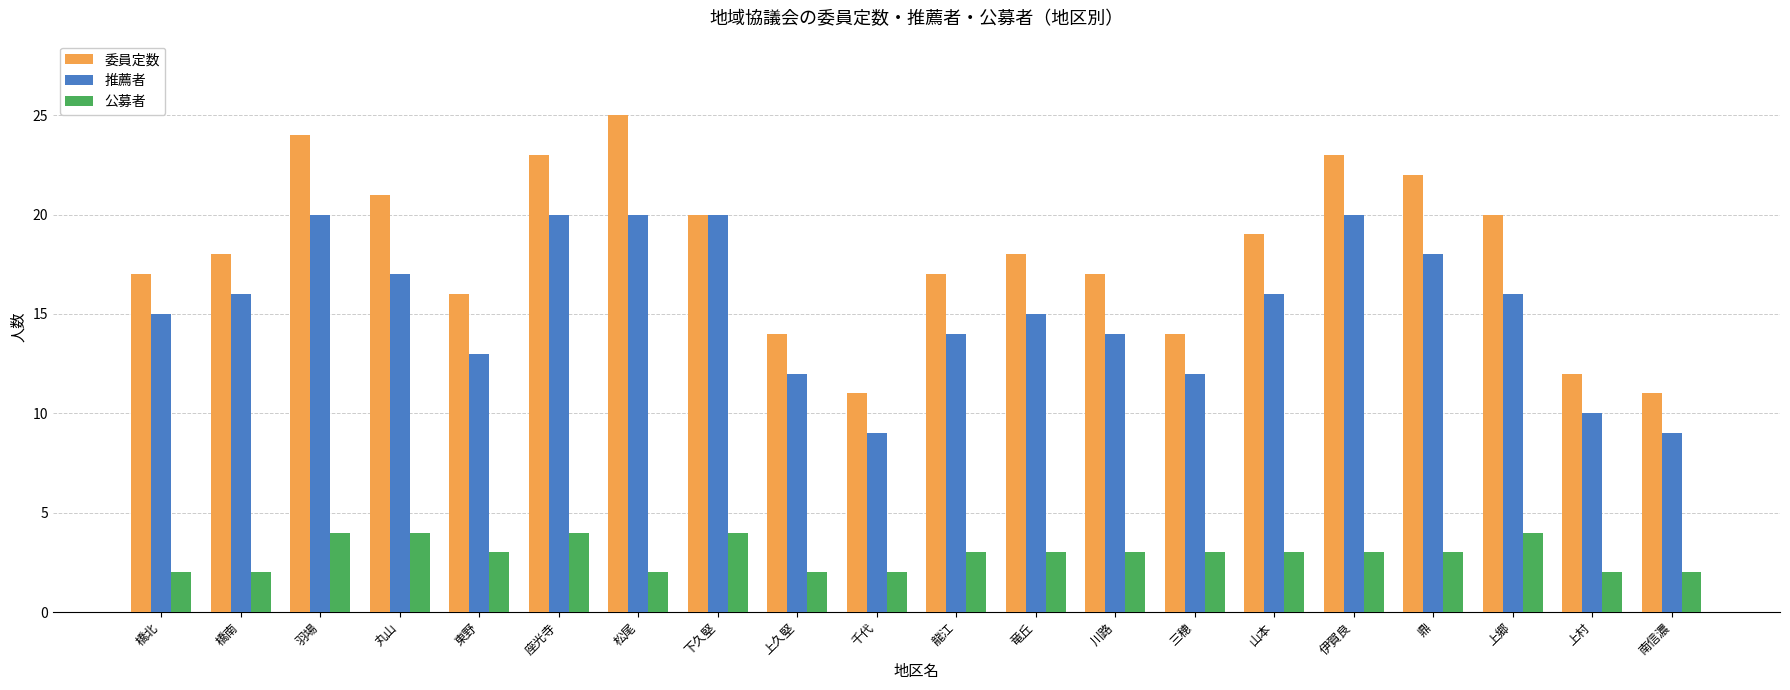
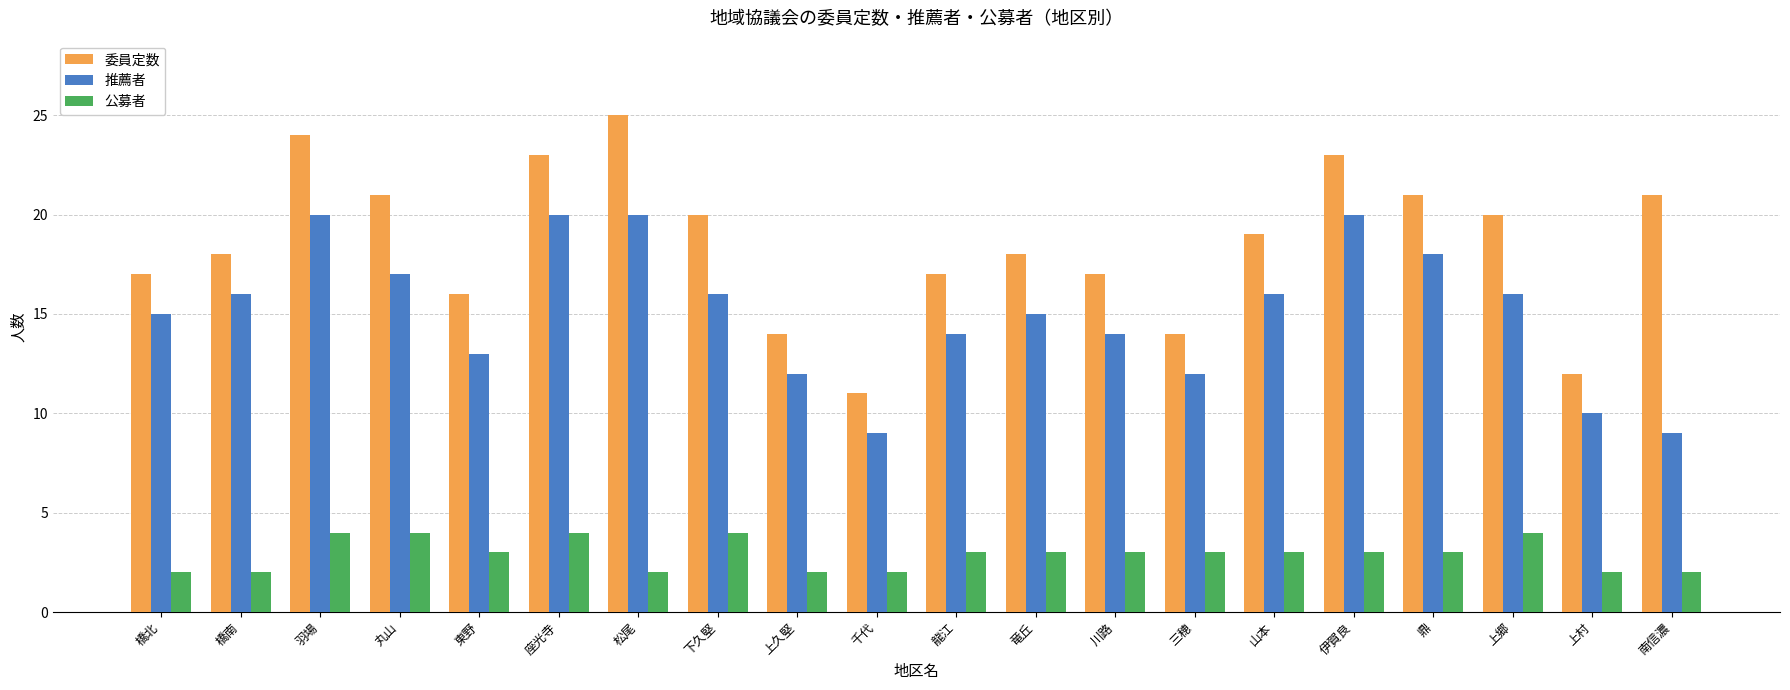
  {
    "委員定数": {
      "橋北": 17,
      "橋南": 18,
      "羽場": 24,
      "丸山": 21,
      "東野": 16,
      "座光寺": 23,
      "松尾": 25,
      "下久堅": 20,
      "上久堅": 14,
      "千代": 11,
      "龍江": 17,
      "竜丘": 18,
      "川路": 17,
      "三穂": 14,
      "山本": 19,
      "伊賀良": 23,
-     "鼎": 22,
+     "鼎": 21,
      "上郷": 20,
      "上村": 12,
-     "南信濃": 11
+     "南信濃": 21
    },
    "推薦者": {
      "橋北": 15,
      "橋南": 16,
      "羽場": 20,
      "丸山": 17,
      "東野": 13,
      "座光寺": 20,
      "松尾": 20,
-     "下久堅": 20,
+     "下久堅": 16,
      "上久堅": 12,
      "千代": 9,
      "龍江": 14,
      "竜丘": 15,
      "川路": 14,
      "三穂": 12,
      "山本": 16,
      "伊賀良": 20,
      "鼎": 18,
      "上郷": 16,
      "上村": 10,
      "南信濃": 9
    },
    "公募者": {
      "橋北": 2,
      "橋南": 2,
      "羽場": 4,
      "丸山": 4,
      "東野": 3,
      "座光寺": 4,
      "松尾": 2,
      "下久堅": 4,
      "上久堅": 2,
      "千代": 2,
      "龍江": 3,
      "竜丘": 3,
      "川路": 3,
      "三穂": 3,
      "山本": 3,
      "伊賀良": 3,
      "鼎": 3,
      "上郷": 4,
      "上村": 2,
      "南信濃": 2
    }
  }
